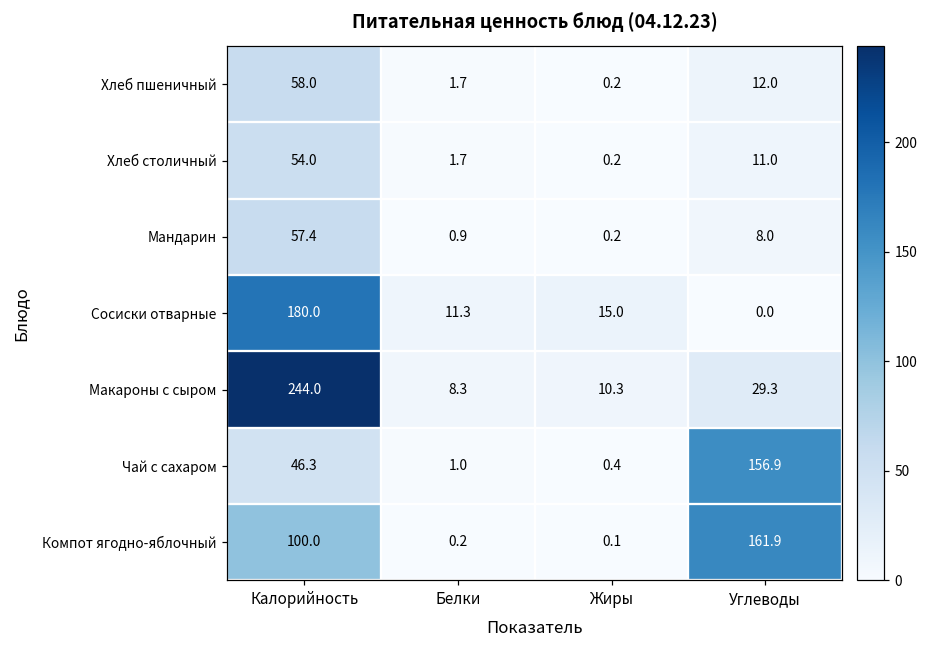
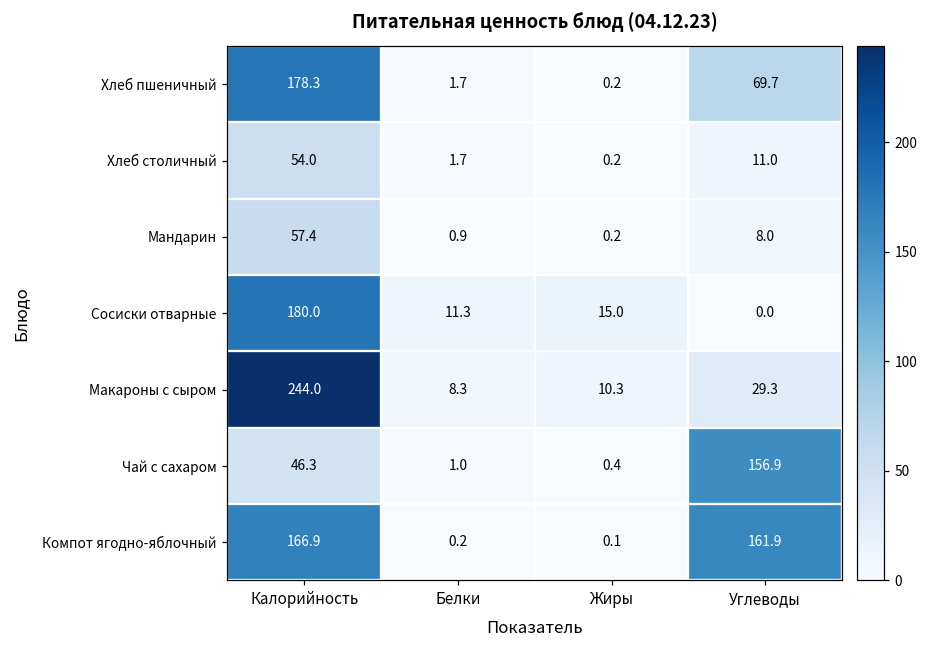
  {
    "Хлеб пшеничный": {
-     "Калорийность": 58.0,
+     "Калорийность": 178.3,
      "Белки": 1.7,
      "Жиры": 0.2,
-     "Углеводы": 12.0
+     "Углеводы": 69.7
    },
    "Хлеб столичный": {
      "Калорийность": 54.0,
      "Белки": 1.7,
      "Жиры": 0.2,
      "Углеводы": 11.0
    },
    "Мандарин": {
      "Калорийность": 57.4,
      "Белки": 0.9,
      "Жиры": 0.2,
      "Углеводы": 8.0
    },
    "Сосиски отварные": {
      "Калорийность": 180.0,
      "Белки": 11.3,
      "Жиры": 15.0,
      "Углеводы": 0.0
    },
    "Макароны с сыром": {
      "Калорийность": 244.0,
      "Белки": 8.3,
      "Жиры": 10.3,
      "Углеводы": 29.3
    },
    "Чай с сахаром": {
      "Калорийность": 46.3,
      "Белки": 1.0,
      "Жиры": 0.4,
      "Углеводы": 156.9
    },
    "Компот ягодно-яблочный": {
-     "Калорийность": 100.0,
+     "Калорийность": 166.9,
      "Белки": 0.2,
      "Жиры": 0.1,
      "Углеводы": 161.9
    }
  }
